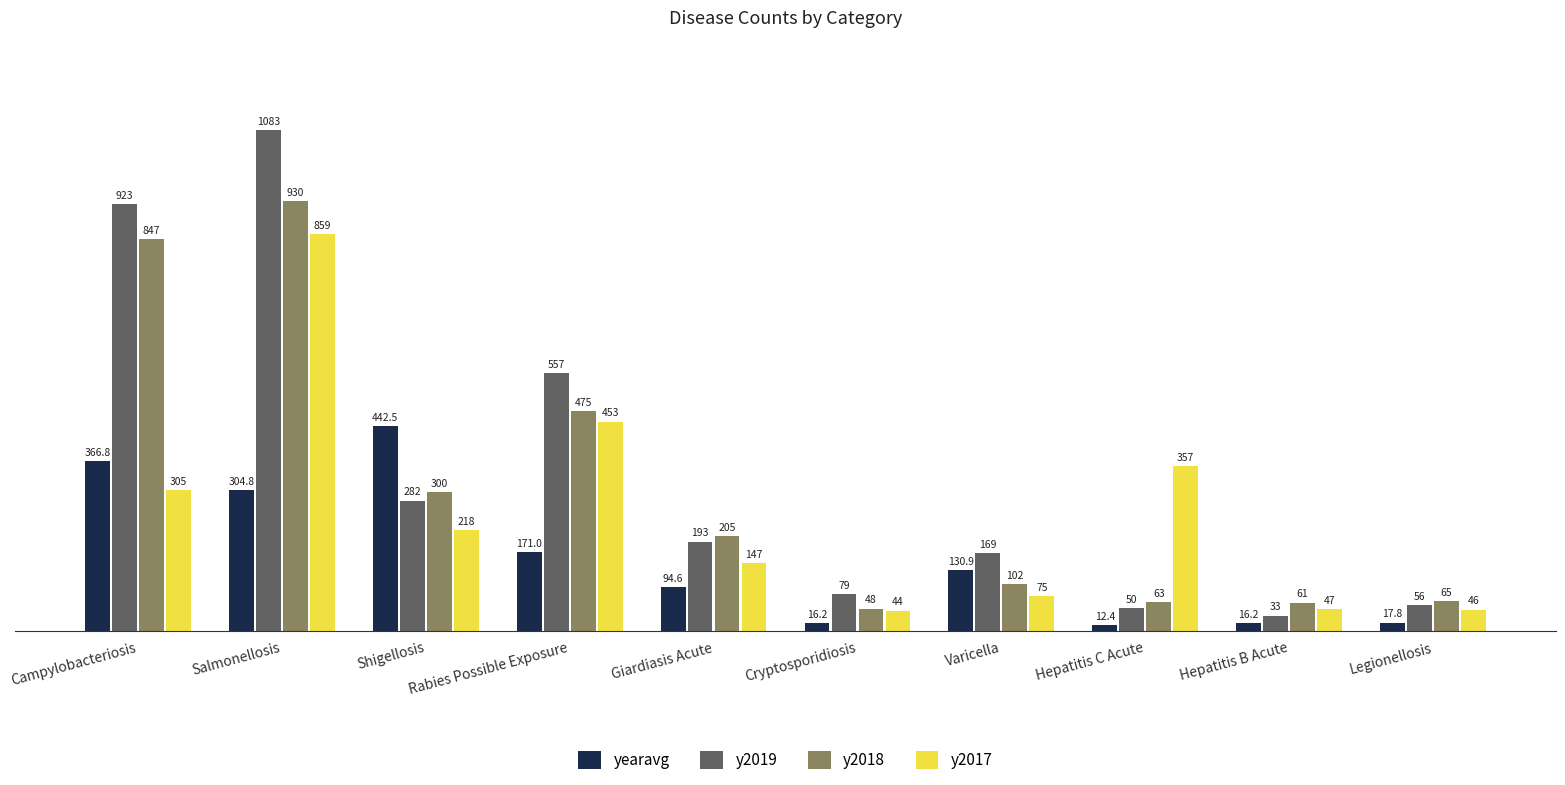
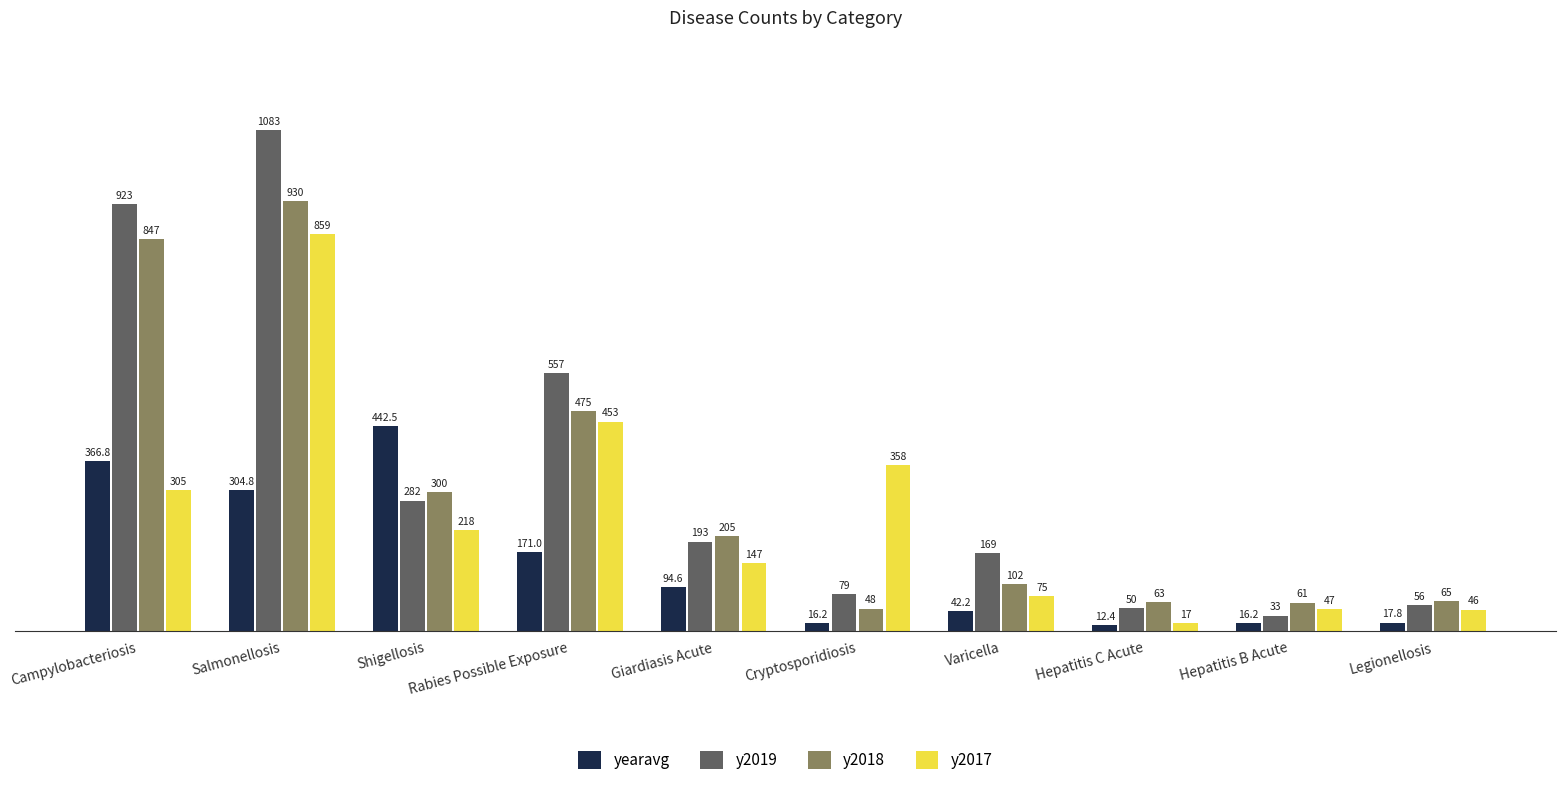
  {
    "yearavg": {
      "Campylobacteriosis": 366.8,
      "Salmonellosis": 304.8,
      "Shigellosis": 442.5,
      "Rabies Possible Exposure": 171.0,
      "Giardiasis Acute": 94.6,
      "Cryptosporidiosis": 16.2,
-     "Varicella": 130.9,
+     "Varicella": 42.2,
      "Hepatitis C Acute": 12.4,
      "Hepatitis B Acute": 16.2,
      "Legionellosis": 17.8
    },
    "y2017": {
      "Campylobacteriosis": 305,
      "Salmonellosis": 859,
      "Shigellosis": 218,
      "Rabies Possible Exposure": 453,
      "Giardiasis Acute": 147,
-     "Cryptosporidiosis": 44,
+     "Cryptosporidiosis": 358,
      "Varicella": 75,
-     "Hepatitis C Acute": 357,
+     "Hepatitis C Acute": 17,
      "Hepatitis B Acute": 47,
      "Legionellosis": 46
    }
  }
